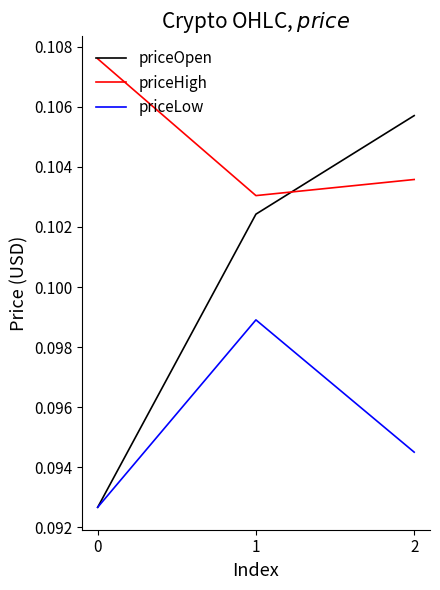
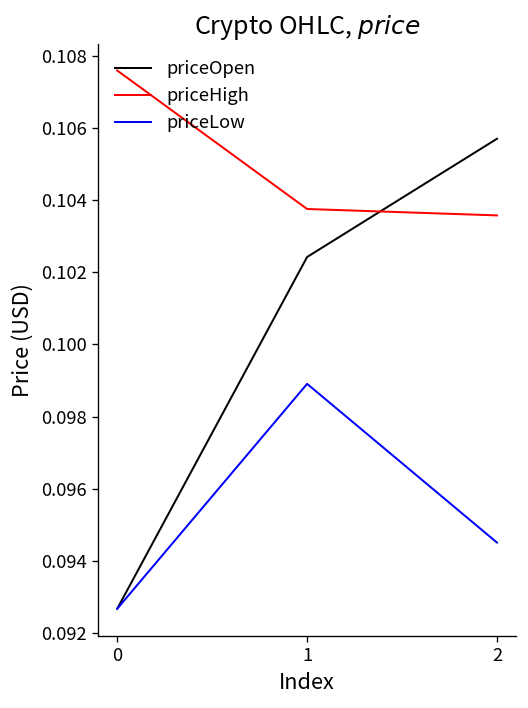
  {
    "priceOpen": {
      "1": 0.1024,
      "2": 0.1057
    },
    "priceHigh": {
      "0": 0.1076,
-     "1": 0.1030,
+     "1": 0.1038,
      "2": 0.1036
    },
    "priceLow": {
      "1": 0.0989,
      "2": 0.0945
    }
  }
